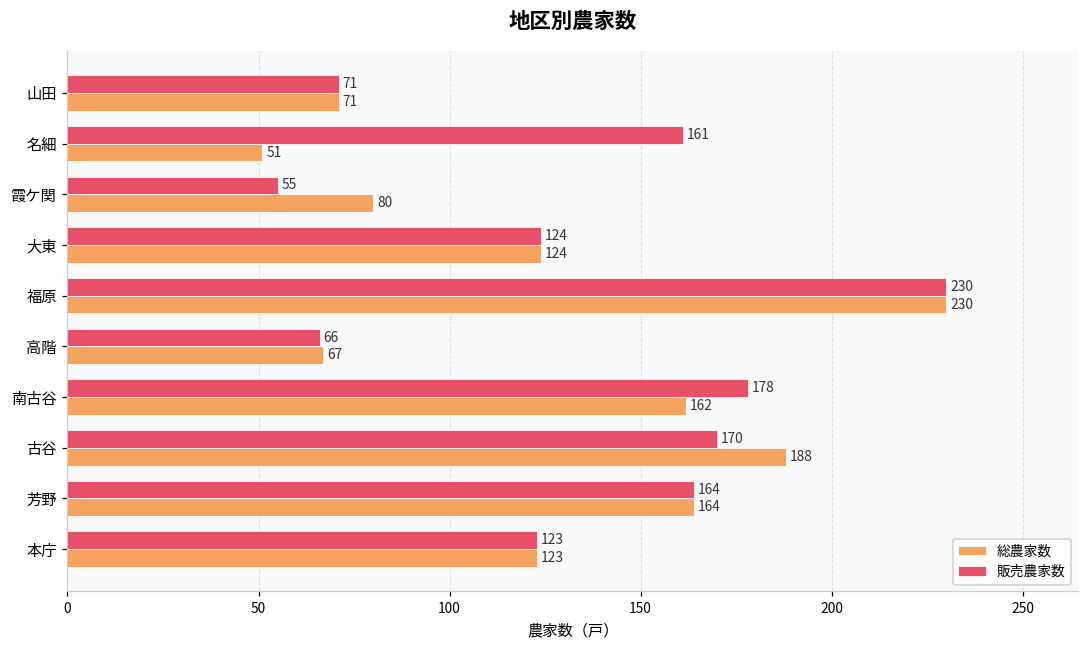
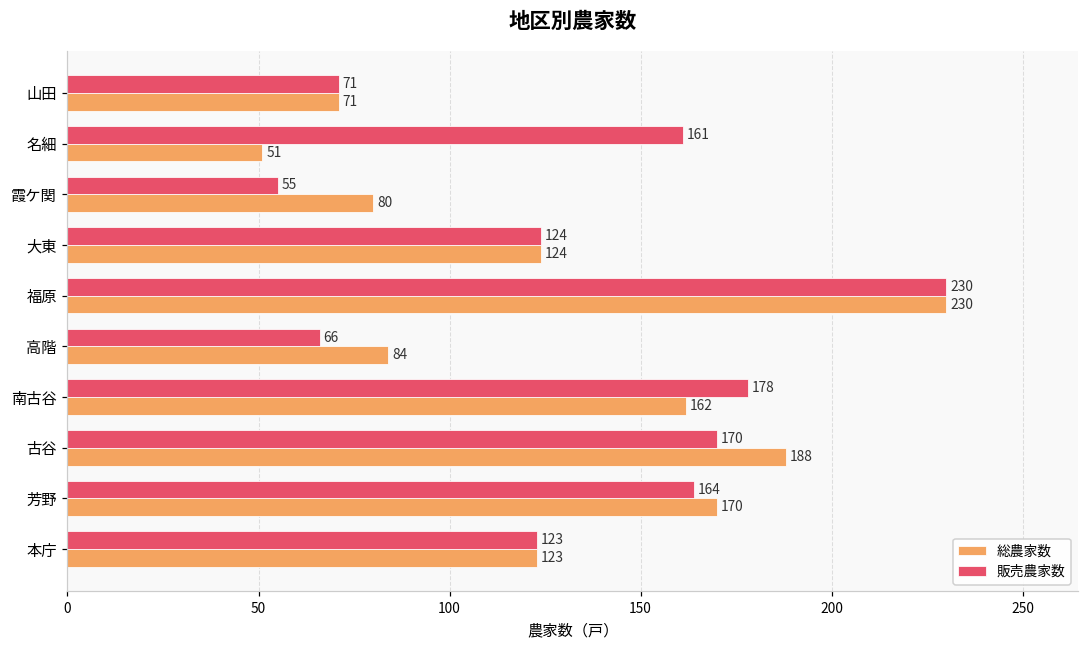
  {
    "総農家数": {
      "山田": 71,
      "名細": 51,
      "霞ケ関": 80,
      "大東": 124,
      "福原": 230,
-     "高階": 67,
+     "高階": 84,
      "南古谷": 162,
      "古谷": 188,
-     "芳野": 164,
+     "芳野": 170,
      "本庁": 123
    },
    "販売農家数": {
      "山田": 71,
      "名細": 161,
      "霞ケ関": 55,
      "大東": 124,
      "福原": 230,
      "高階": 66,
      "南古谷": 178,
      "古谷": 170,
      "芳野": 164,
      "本庁": 123
    }
  }
